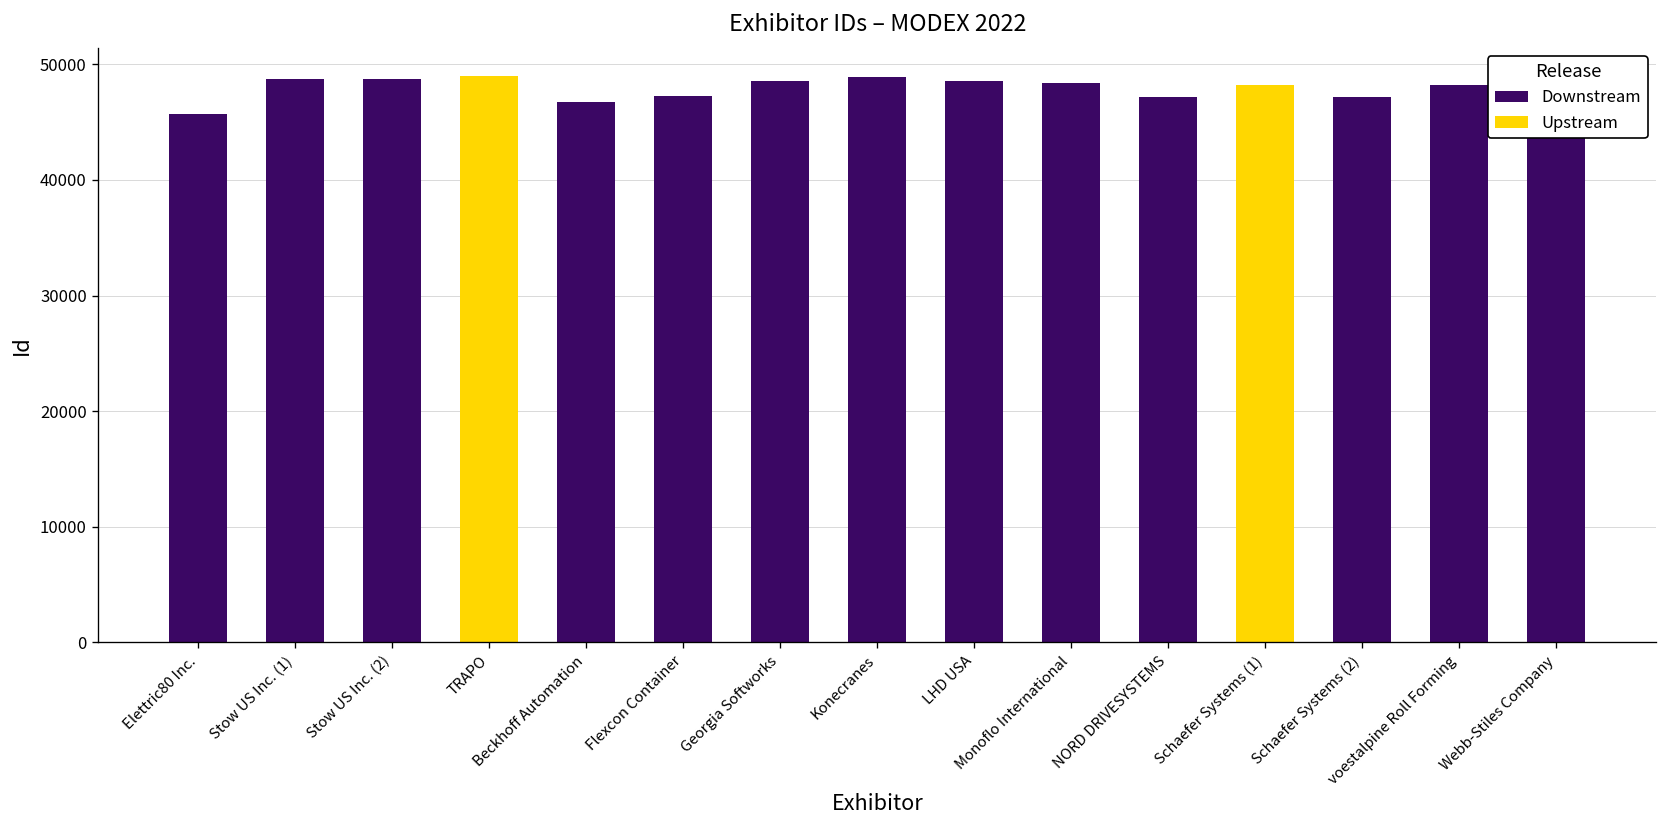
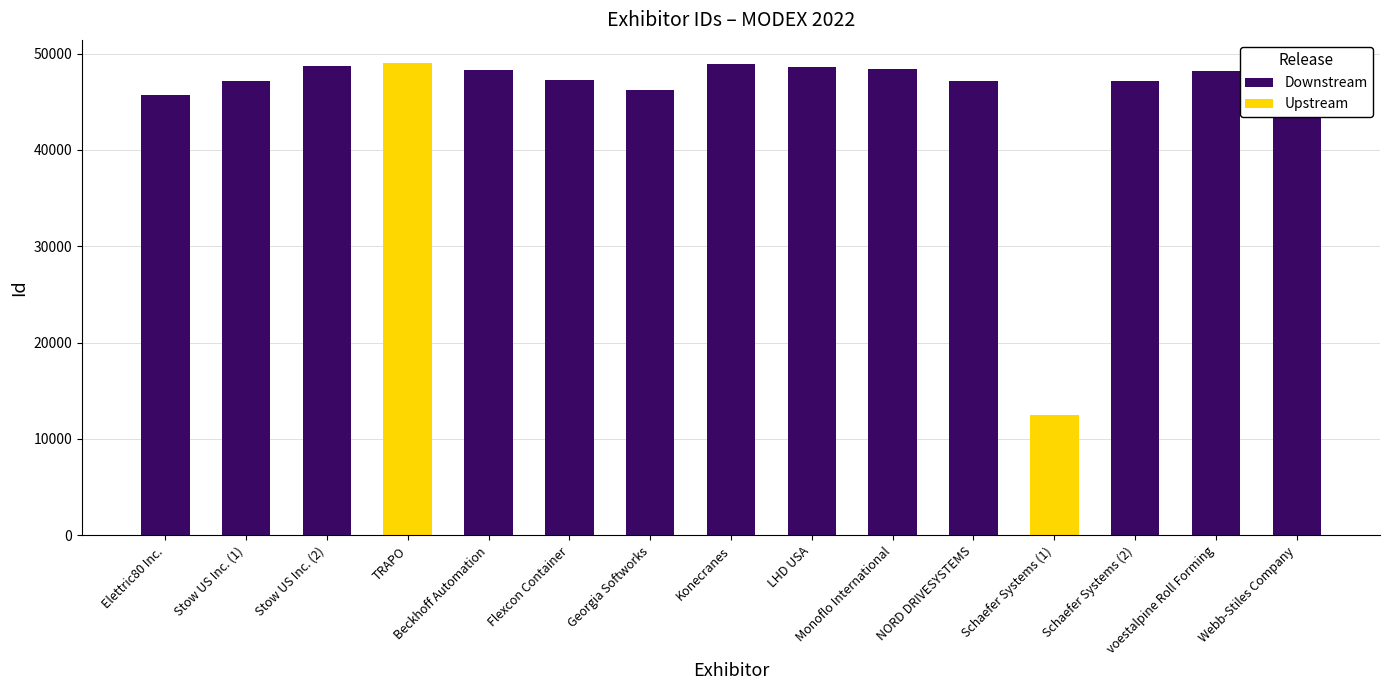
  {
    "Downstream": {
      "Elettric80 Inc.": 46000,
-     "Stow US Inc. (1)": 49000,
+     "Stow US Inc. (1)": 47000,
      "Stow US Inc. (2)": 49000,
-     "Beckhoff Automation": 47000,
+     "Beckhoff Automation": 48000,
      "Flexcon Container": 47000,
-     "Georgia Softworks": 49000,
+     "Georgia Softworks": 46000,
      "Konecranes": 49000,
      "LHD USA": 49000,
      "Monoflo International": 48000,
      "NORD DRIVESYSTEMS": 47000,
      "Schaefer Systems (2)": 47000,
      "voestalpine Roll Forming": 48000
    },
    "Upstream": {
      "TRAPO": 49000,
-     "Schaefer Systems (1)": 48000
+     "Schaefer Systems (1)": 13000
    }
  }
